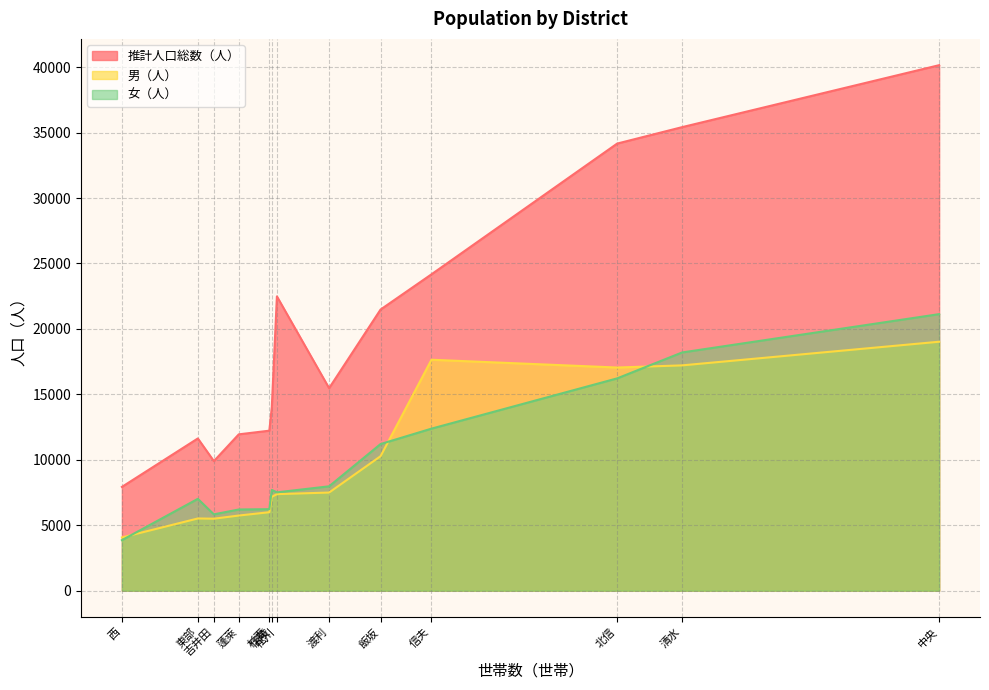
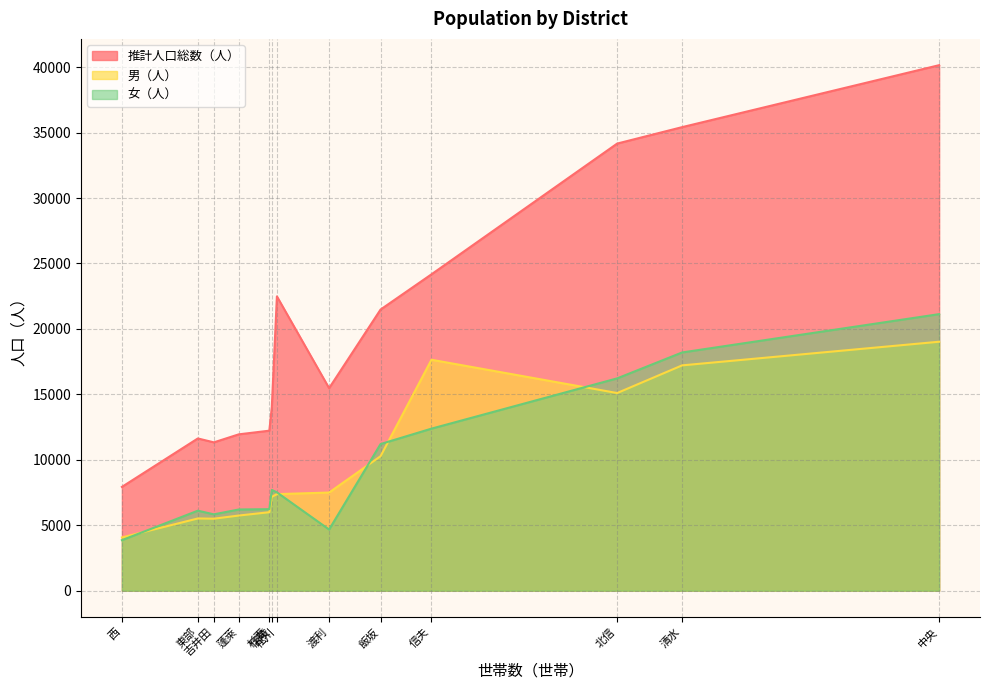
  {
    "推計人口総数（人）": {
      "西": 7900,
      "東部": 11600,
-     "吉井田": 9900,
+     "吉井田": 11300,
      "蓬萊": 11900,
      "杉妻": 12200,
      "信陵": 14000,
      "松川": 22500,
      "渡利": 15500,
      "飯坂": 21500,
      "信夫": 24200,
      "北信": 34200,
      "清水": 35400,
      "中央": 40200
    },
    "男（人）": {
      "西": 4100,
      "東部": 5500,
      "吉井田": 5500,
      "蓬萊": 5700,
      "杉妻": 6000,
      "信陵": 7200,
      "渡利": 7500,
      "飯坂": 10300,
      "信夫": 17600,
-     "北信": 17100,
+     "北信": 15100,
      "清水": 17200,
      "中央": 19000
    },
    "女（人）": {
      "西": 3900,
-     "東部": 7000,
+     "東部": 6100,
      "吉井田": 5800,
      "蓬萊": 6200,
      "杉妻": 6200,
      "信陵": 7700,
-     "渡利": 8000,
+     "渡利": 4700,
      "飯坂": 11200,
      "信夫": 12400,
      "北信": 16200,
      "清水": 18200,
      "中央": 21100
    }
  }
